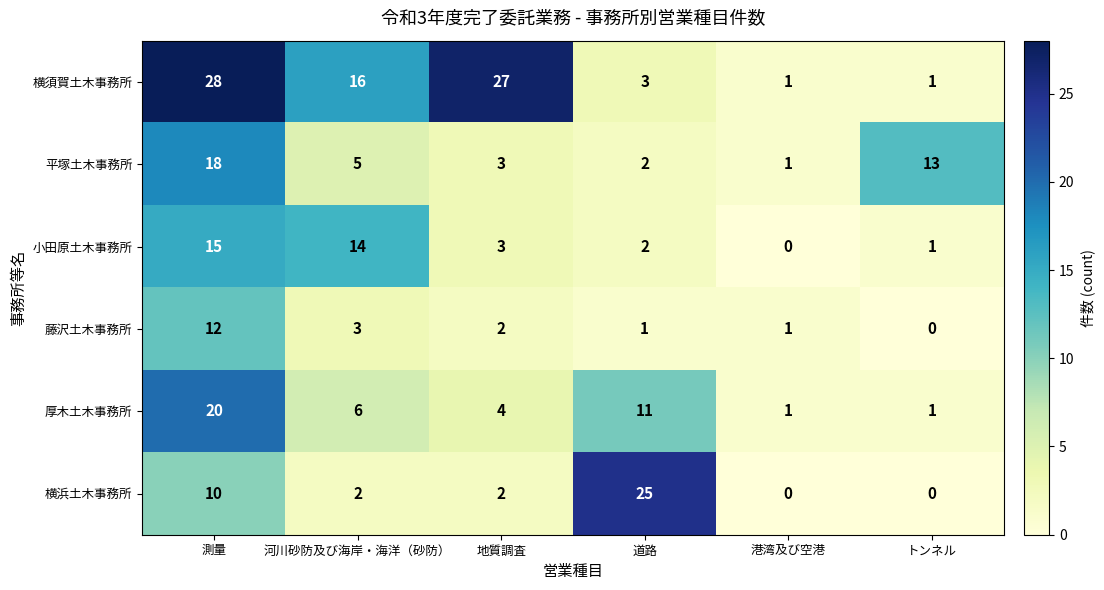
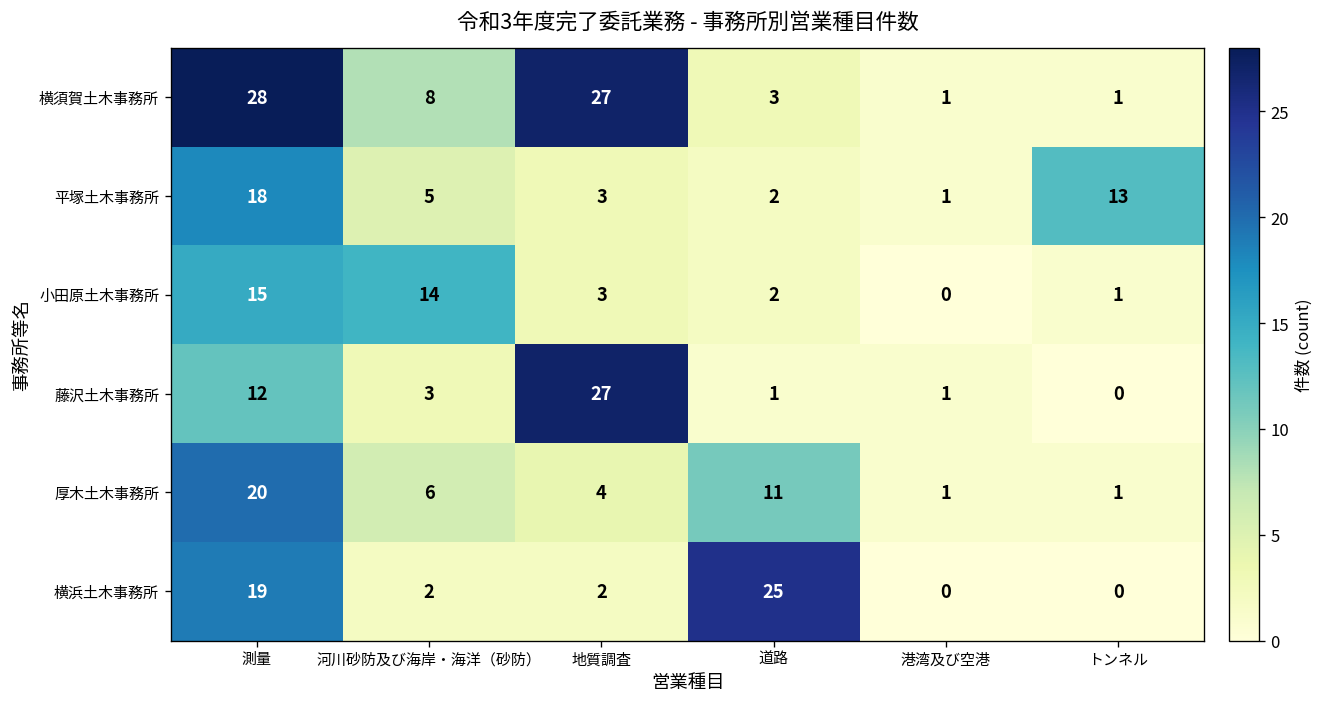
  {
    "横須賀土木事務所": {
      "測量": 28,
-     "河川砂防及び海岸・海洋（砂防）": 16,
+     "河川砂防及び海岸・海洋（砂防）": 8,
      "地質調査": 27,
      "道路": 3,
      "港湾及び空港": 1,
      "トンネル": 1
    },
    "平塚土木事務所": {
      "測量": 18,
      "河川砂防及び海岸・海洋（砂防）": 5,
      "地質調査": 3,
      "道路": 2,
      "港湾及び空港": 1,
      "トンネル": 13
    },
    "小田原土木事務所": {
      "測量": 15,
      "河川砂防及び海岸・海洋（砂防）": 14,
      "地質調査": 3,
      "道路": 2,
      "港湾及び空港": 0,
      "トンネル": 1
    },
    "藤沢土木事務所": {
      "測量": 12,
      "河川砂防及び海岸・海洋（砂防）": 3,
-     "地質調査": 2,
+     "地質調査": 27,
      "道路": 1,
      "港湾及び空港": 1,
      "トンネル": 0
    },
    "厚木土木事務所": {
      "測量": 20,
      "河川砂防及び海岸・海洋（砂防）": 6,
      "地質調査": 4,
      "道路": 11,
      "港湾及び空港": 1,
      "トンネル": 1
    },
    "横浜土木事務所": {
-     "測量": 10,
+     "測量": 19,
      "河川砂防及び海岸・海洋（砂防）": 2,
      "地質調査": 2,
      "道路": 25,
      "港湾及び空港": 0,
      "トンネル": 0
    }
  }
